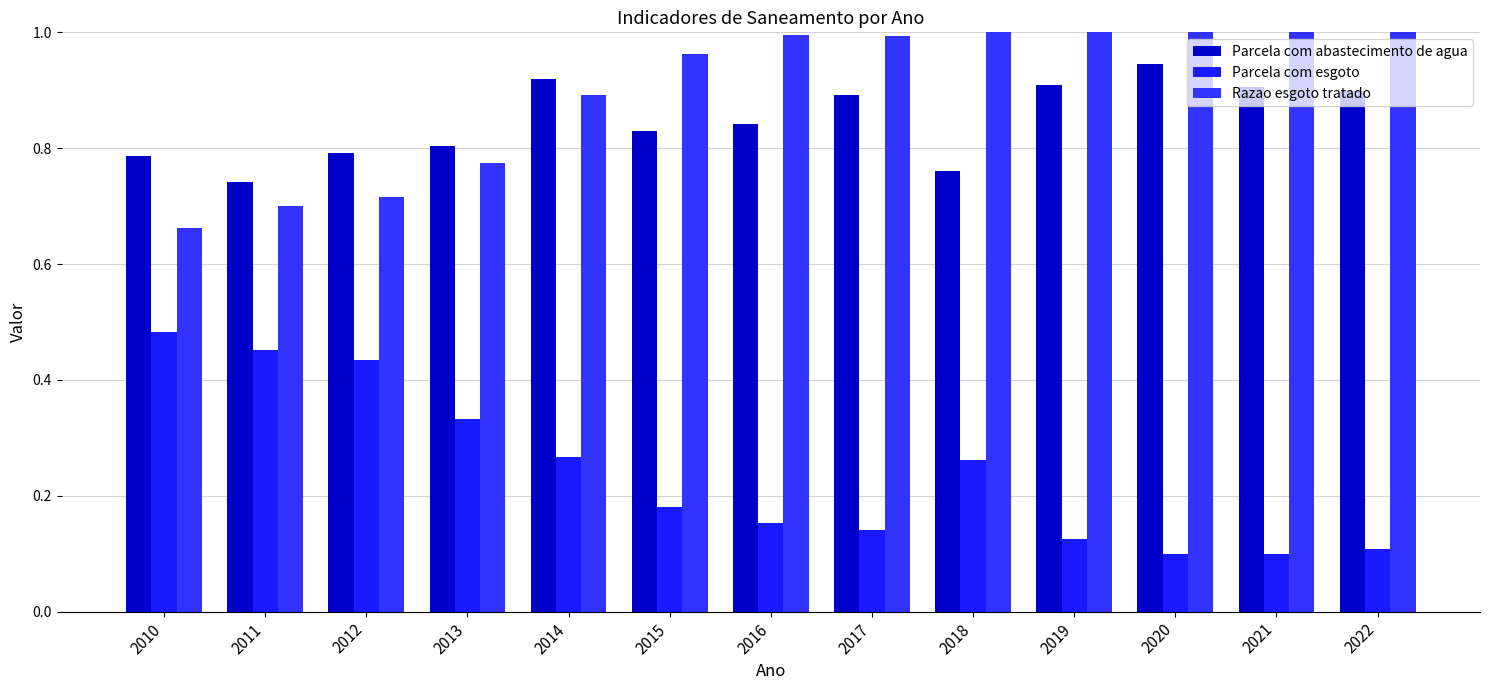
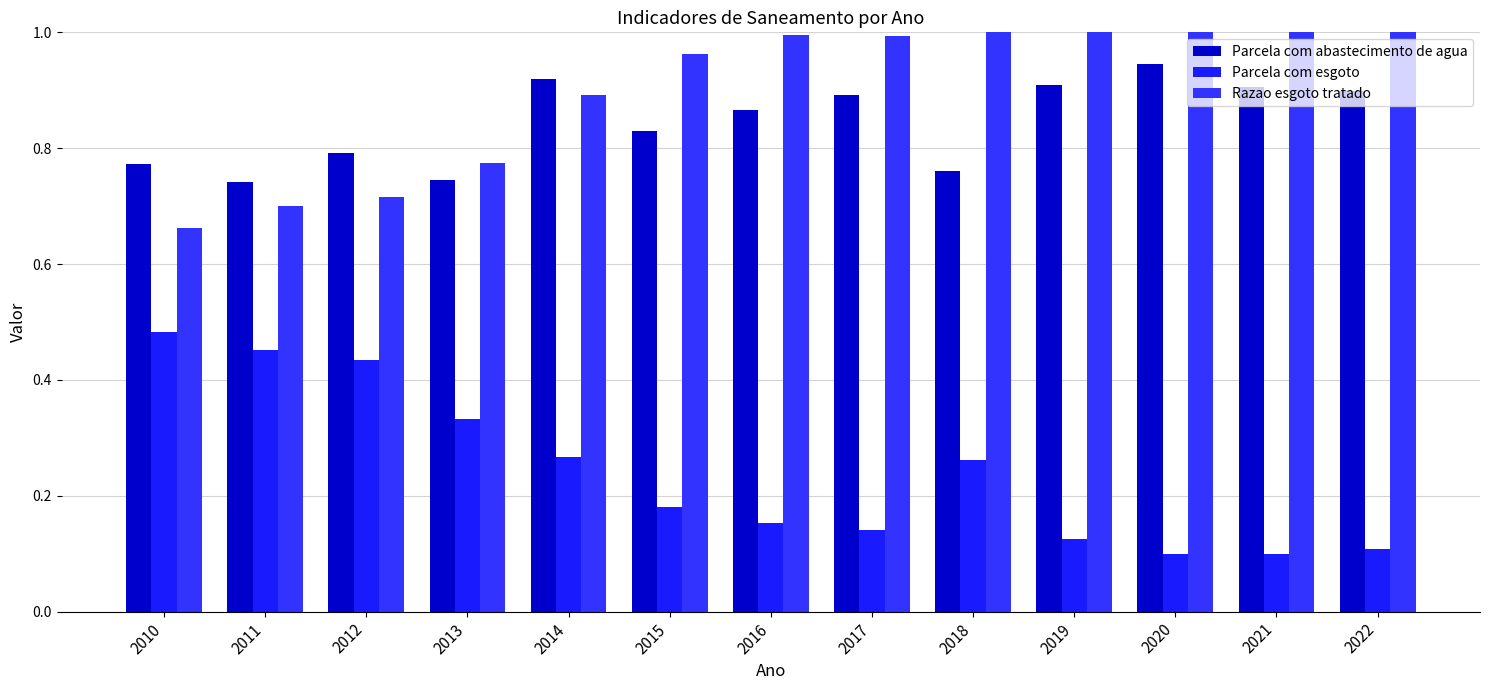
  {
    "Parcela com abastecimento de agua": {
-     "2010": 0.79,
+     "2010": 0.77,
      "2011": 0.74,
      "2012": 0.79,
-     "2013": 0.80,
+     "2013": 0.75,
      "2014": 0.92,
      "2015": 0.83,
-     "2016": 0.84,
+     "2016": 0.87,
      "2017": 0.89,
      "2018": 0.76,
      "2019": 0.91,
      "2020": 0.95
    }
  }
